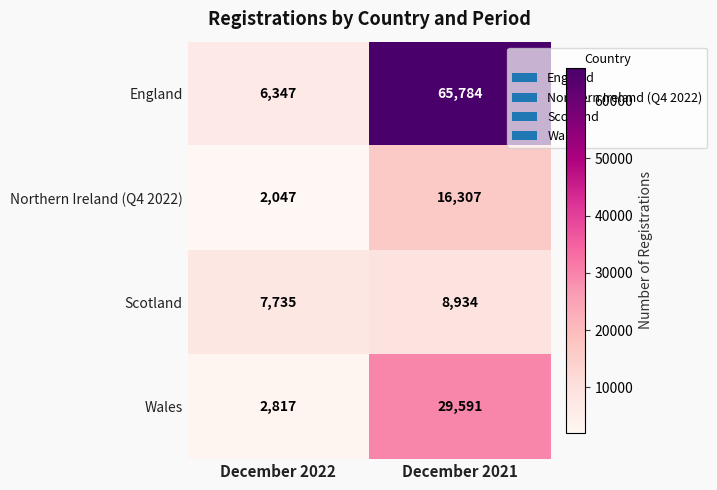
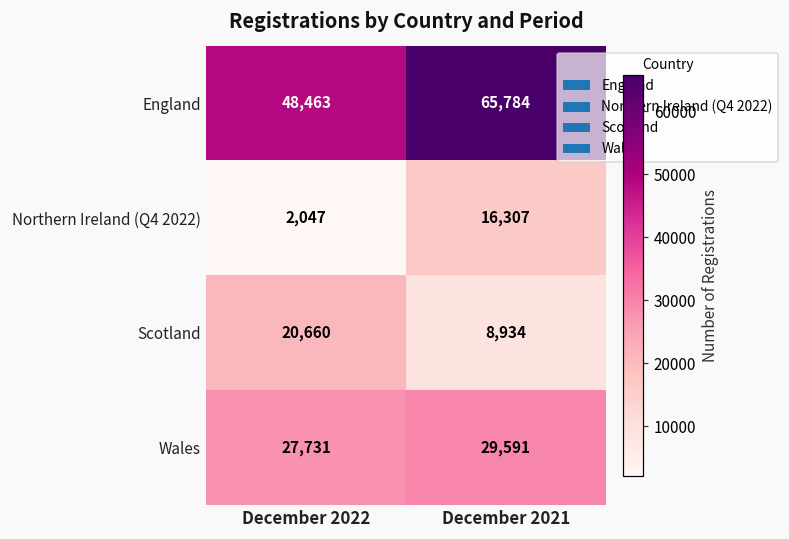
  {
    "England": {
-     "December 2022": "6,347",
+     "December 2022": "48,463",
      "December 2021": "65,784"
    },
    "Northern Ireland (Q4 2022)": {
      "December 2022": "2,047",
      "December 2021": "16,307"
    },
    "Scotland": {
-     "December 2022": "7,735",
+     "December 2022": "20,660",
      "December 2021": "8,934"
    },
    "Wales": {
-     "December 2022": "2,817",
+     "December 2022": "27,731",
      "December 2021": "29,591"
    }
  }
